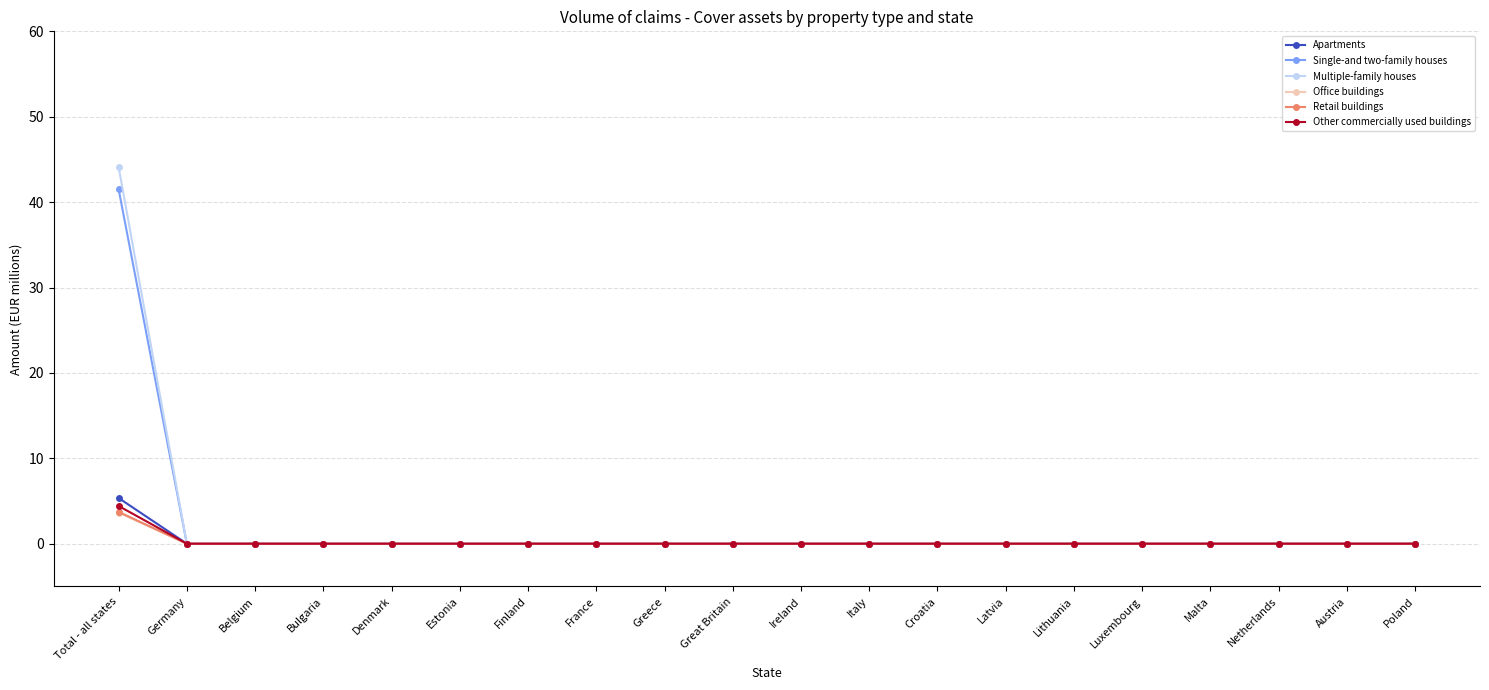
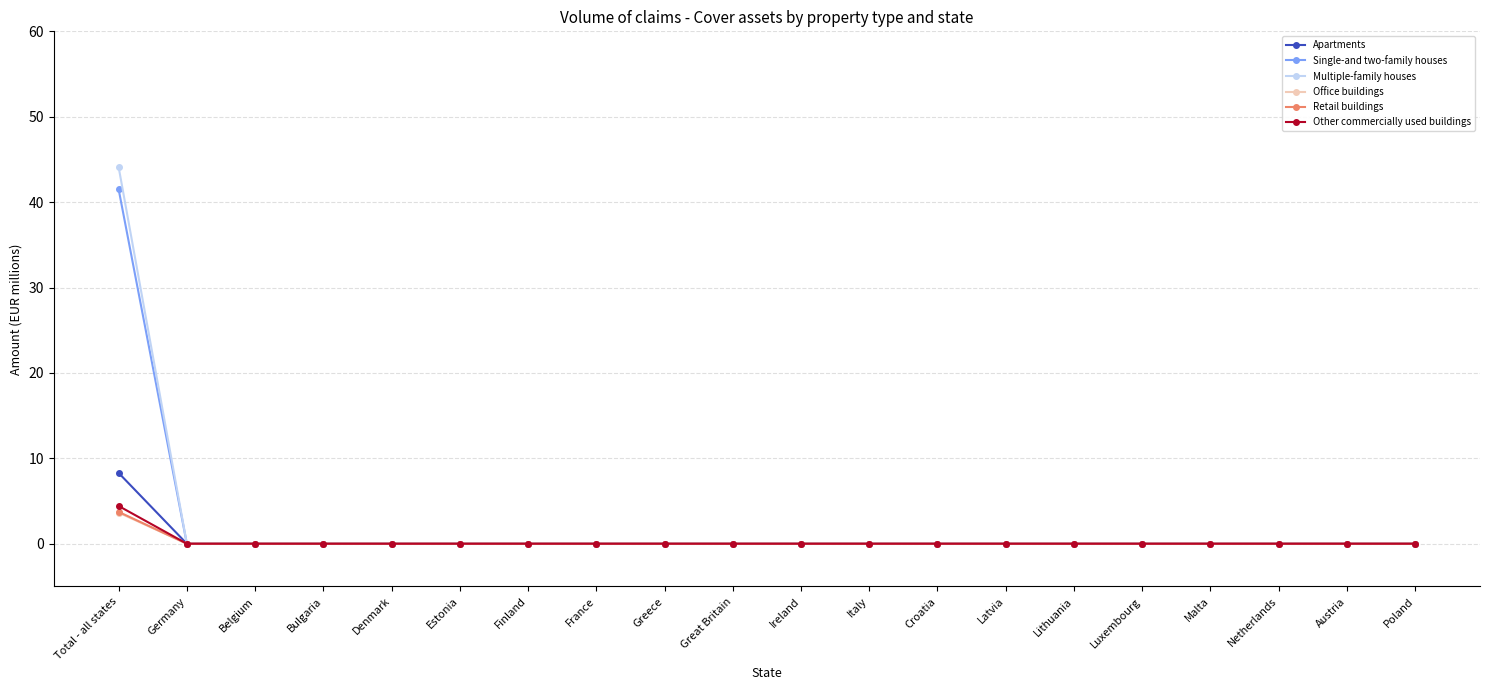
  {
    "Apartments": {
-     "Total - all states": 5
+     "Total - all states": 8
    },
    "Single-and two-family houses": {
      "Total - all states": 42
    },
    "Multiple-family houses": {
      "Total - all states": 44
    },
    "Other commercially used buildings": {
      "Total - all states": 4
    }
  }
